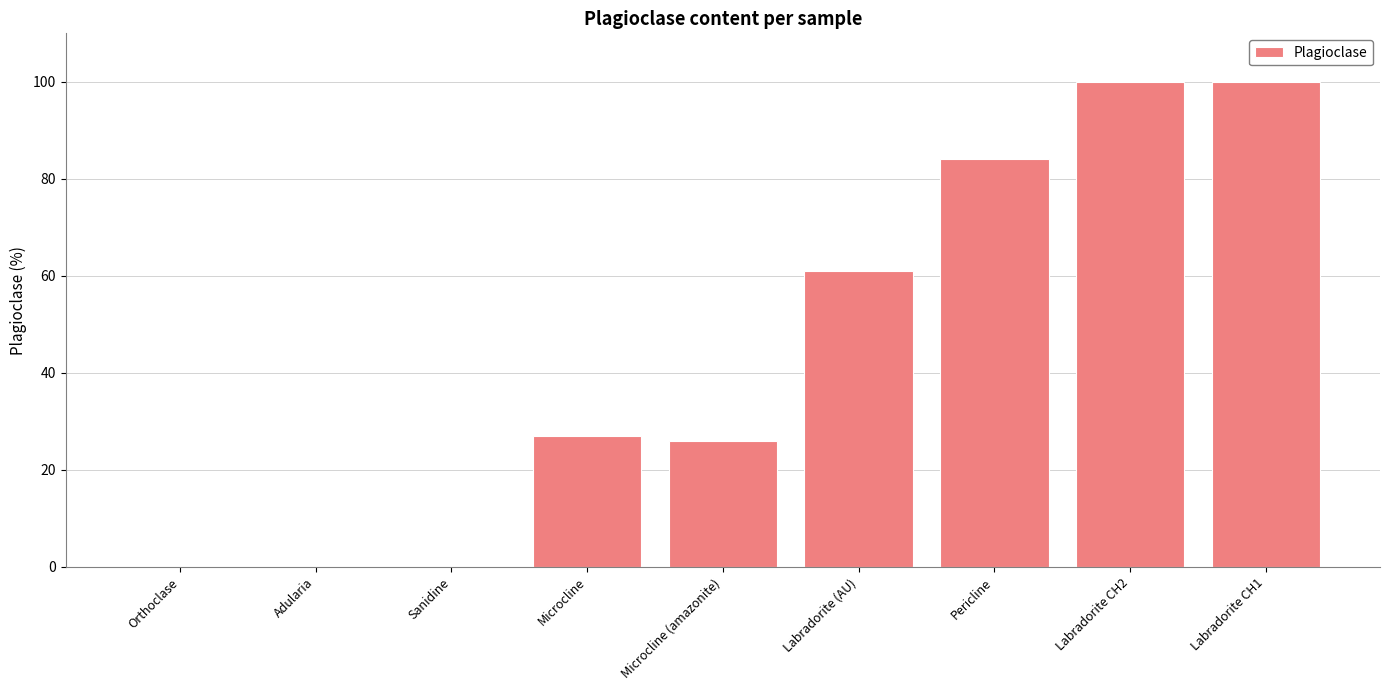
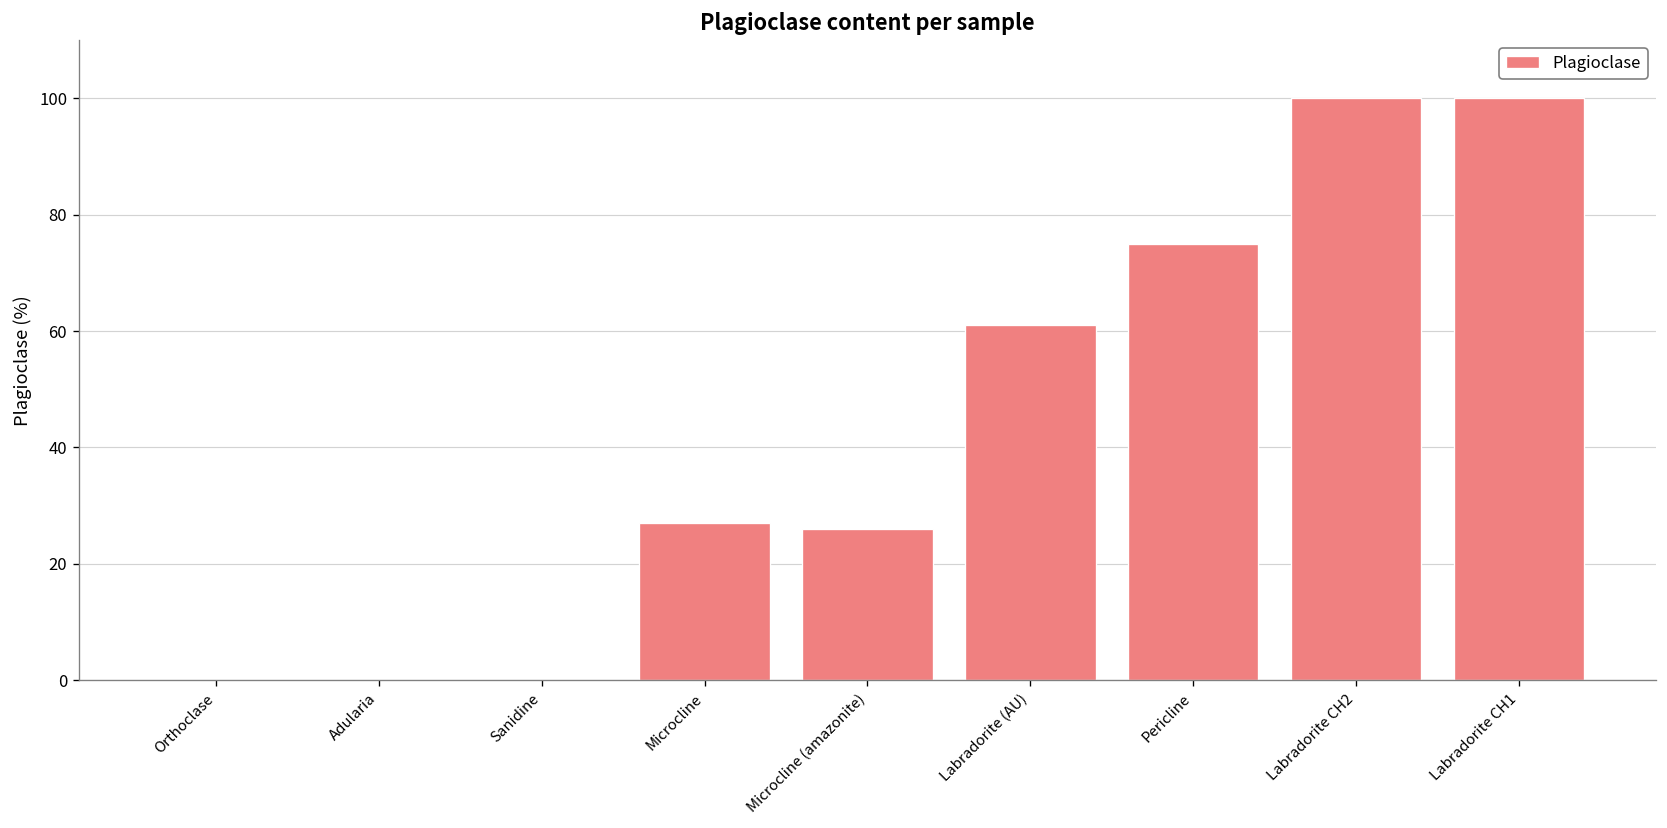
  {
    "Orthoclase": 0,
    "Adularia": 0,
    "Sanidine": 0,
    "Microcline": 27,
    "Microcline (amazonite)": 26,
    "Labradorite (AU)": 61,
-   "Pericline": 84,
+   "Pericline": 75,
    "Labradorite CH2": 100,
    "Labradorite CH1": 100
  }
